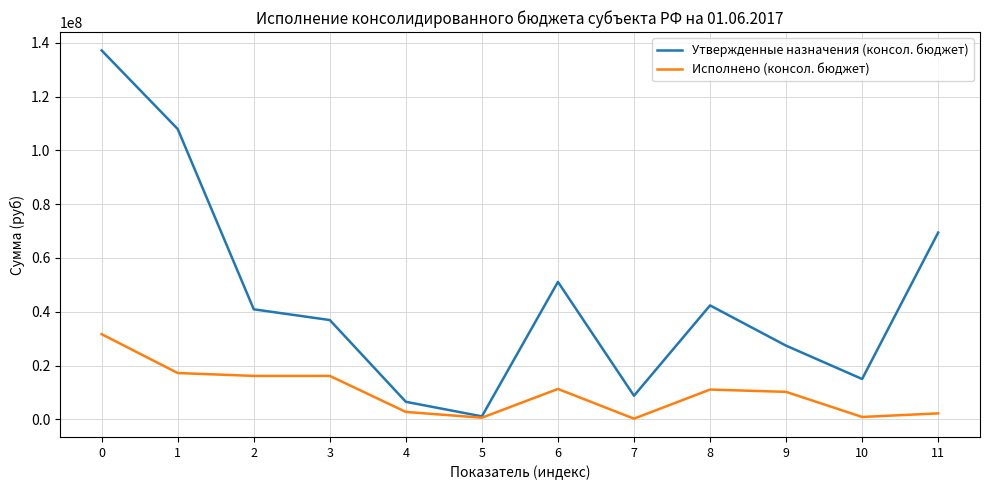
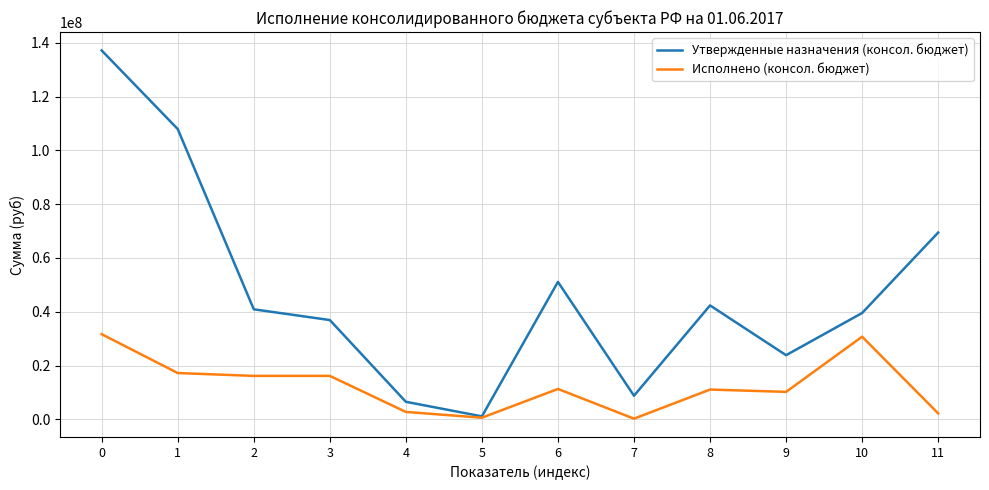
  {
    "Утвержденные назначения (консол. бюджет)": {
      "0": 137000000,
      "1": 108000000,
      "2": 41000000,
      "3": 37000000,
      "4": 6000000,
      "6": 51000000,
      "7": 9000000,
      "8": 42000000,
-     "9": 27000000,
-     "10": 15000000,
+     "9": 24000000,
+     "10": 40000000,
      "11": 69000000
    },
    "Исполнено (консол. бюджет)": {
      "0": 32000000,
      "1": 17000000,
      "2": 16000000,
      "3": 16000000,
      "4": 3000000,
      "6": 11000000,
      "7": 0,
      "8": 11000000,
      "9": 10000000,
-     "10": 1000000,
+     "10": 31000000,
      "11": 2000000
    }
  }
